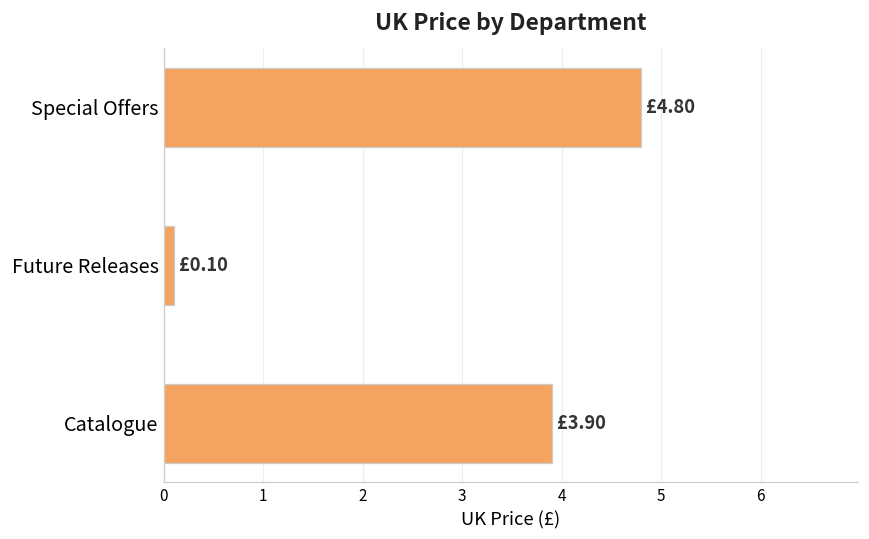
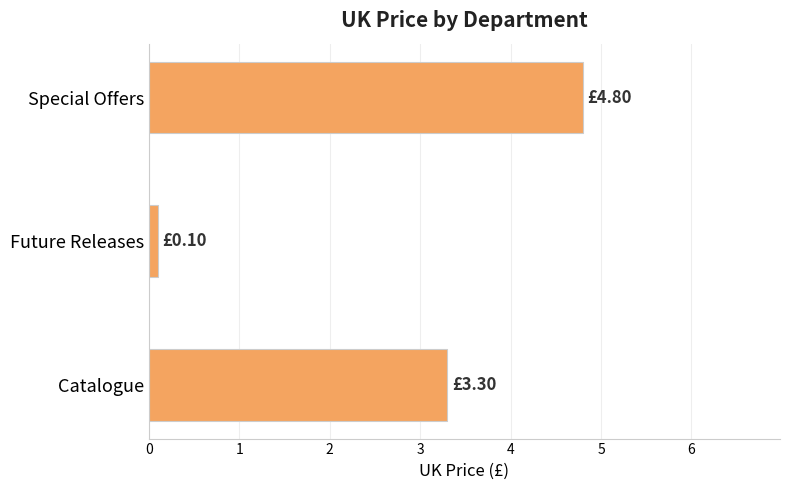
  {
    "Special Offers": "£4.80",
    "Future Releases": "£0.10",
-   "Catalogue": "£3.90"
+   "Catalogue": "£3.30"
  }
